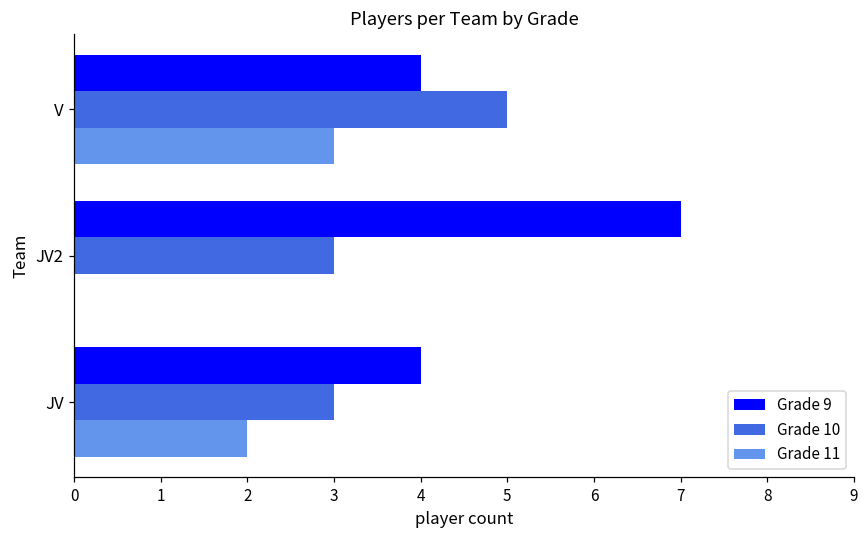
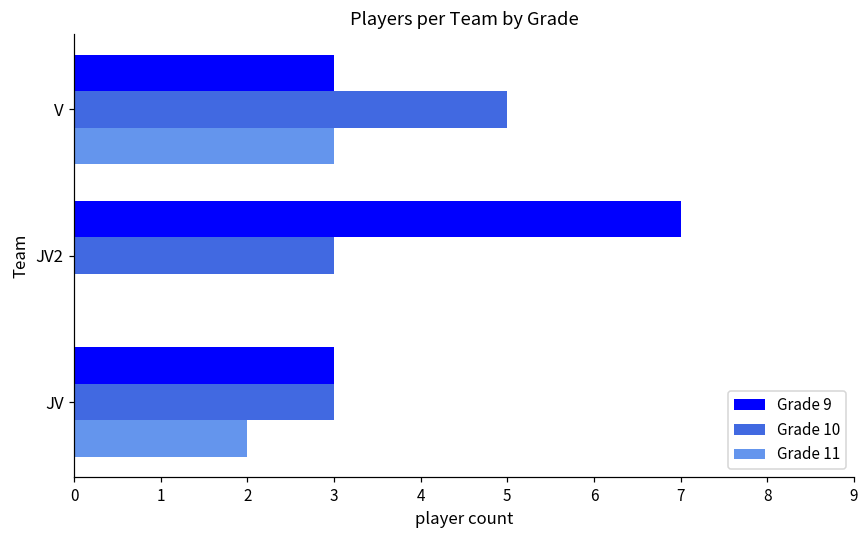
  {
    "Grade 9": {
-     "V": 4,
+     "V": 3,
      "JV2": 7,
-     "JV": 4
+     "JV": 3
    }
  }
